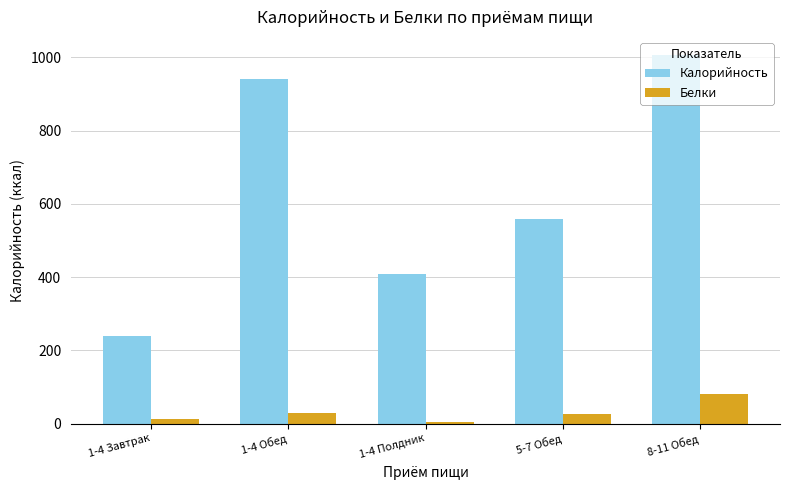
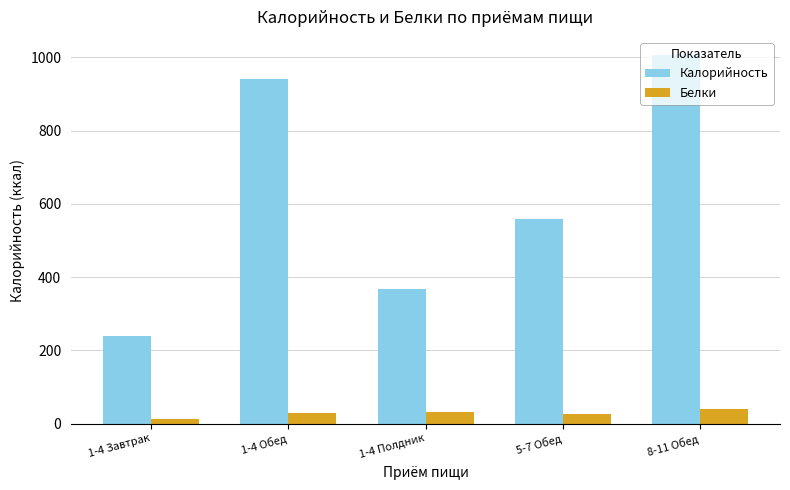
  {
    "Калорийность": {
      "1-4 Завтрак": 240,
      "1-4 Обед": 940,
-     "1-4 Полдник": 410,
+     "1-4 Полдник": 370,
      "5-7 Обед": 560
    },
    "Белки": {
      "1-4 Завтрак": 10,
      "1-4 Обед": 30,
-     "1-4 Полдник": 10,
+     "1-4 Полдник": 30,
      "5-7 Обед": 30,
-     "8-11 Обед": 80
+     "8-11 Обед": 40
    }
  }
